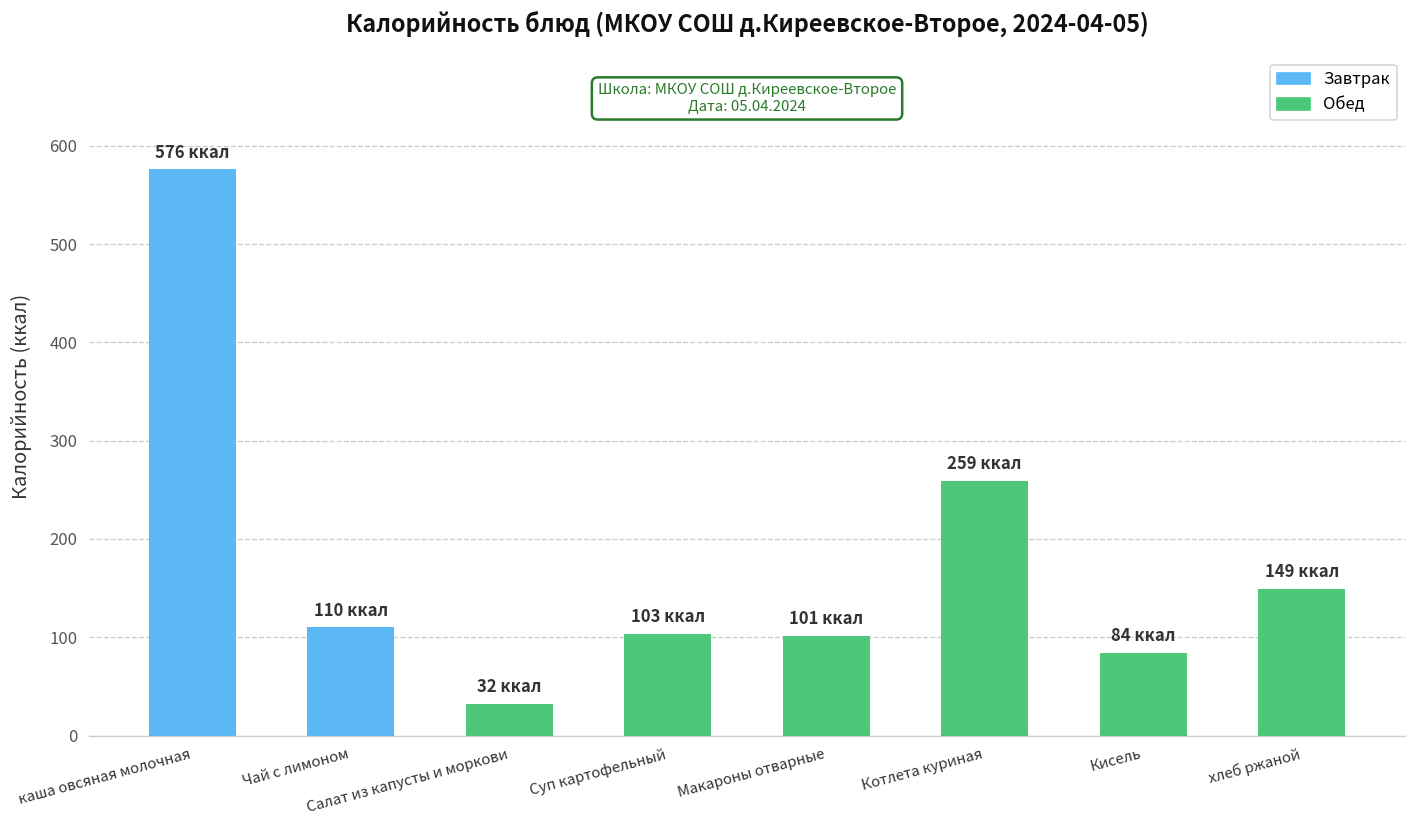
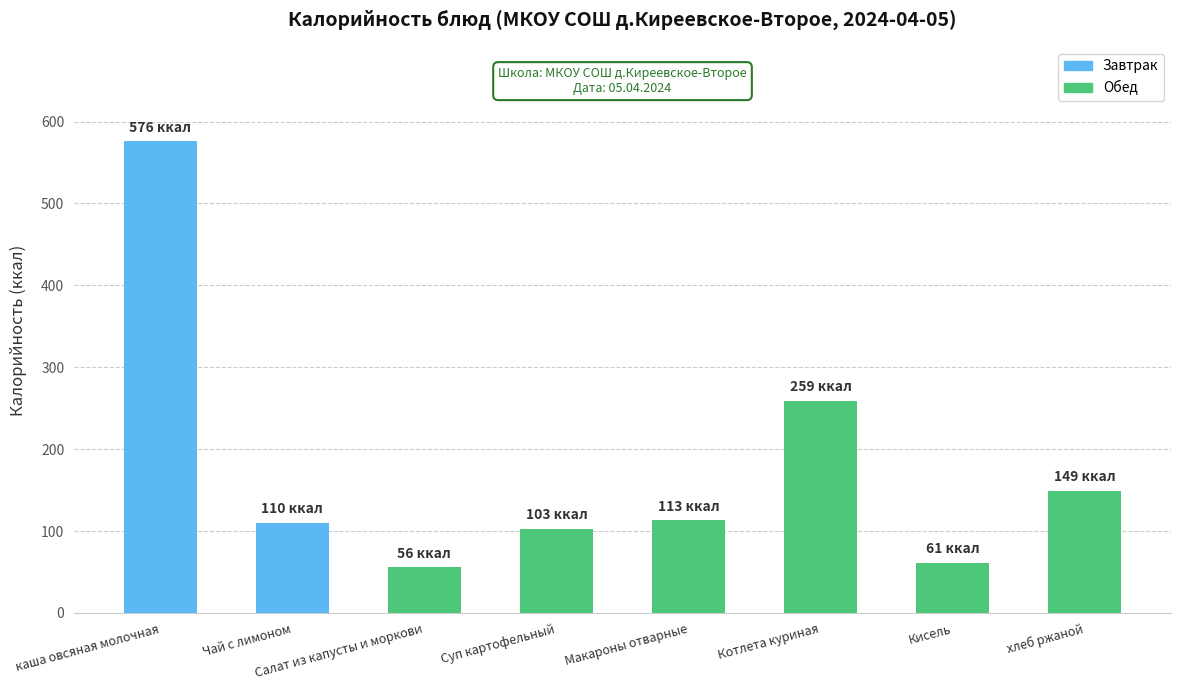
  {
    "каша овсяная молочная": 576,
    "Чай с лимоном": 110,
-   "Салат из капусты и моркови": 32,
+   "Салат из капусты и моркови": 56,
    "Суп картофельный": 103,
-   "Макароны отварные": 101,
+   "Макароны отварные": 113,
    "Котлета куриная": 259,
-   "Кисель": 84,
+   "Кисель": 61,
    "хлеб ржаной": 149
  }
